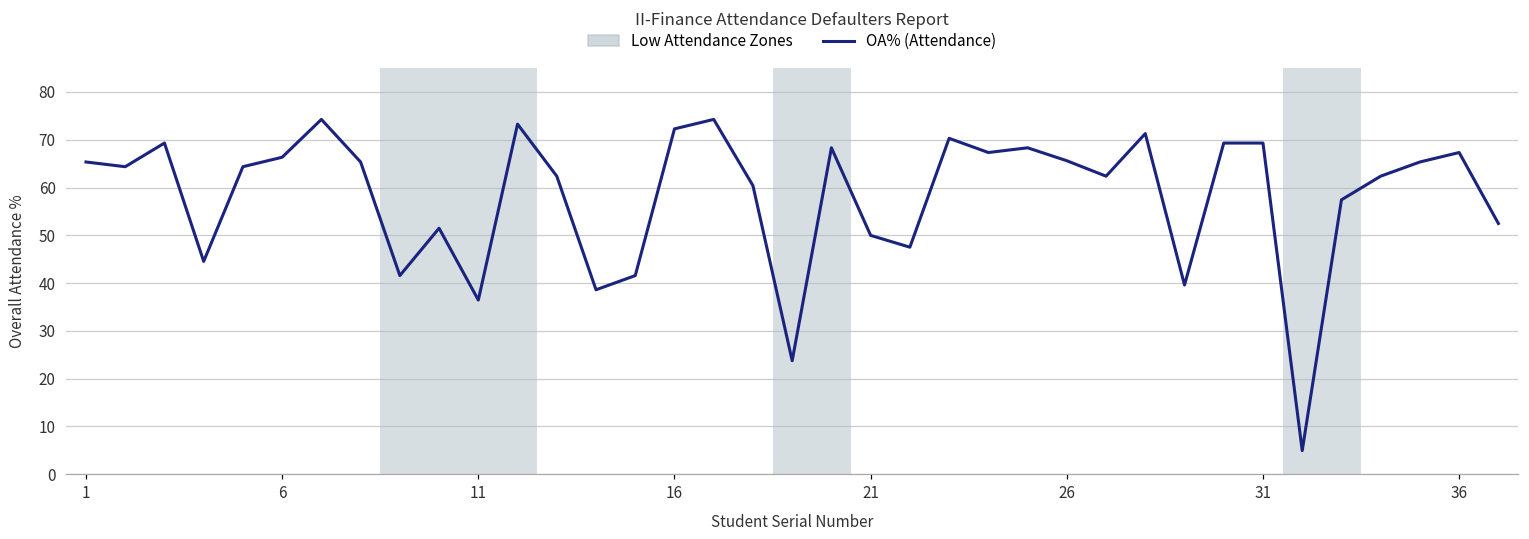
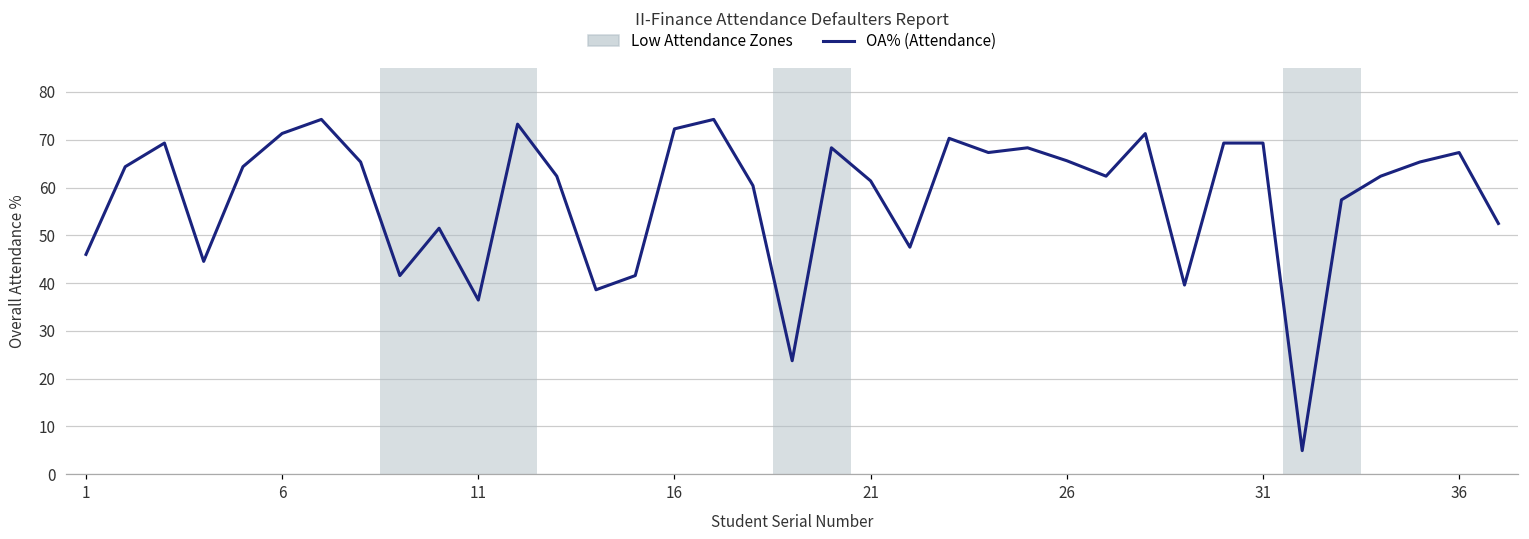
  {
-   "1": 65,
-   "6": 66,
+   "1": 46,
+   "6": 71,
    "11": 36,
    "16": 72,
-   "21": 50,
+   "21": 61,
    "26": 66,
    "31": 69,
    "36": 67
  }
